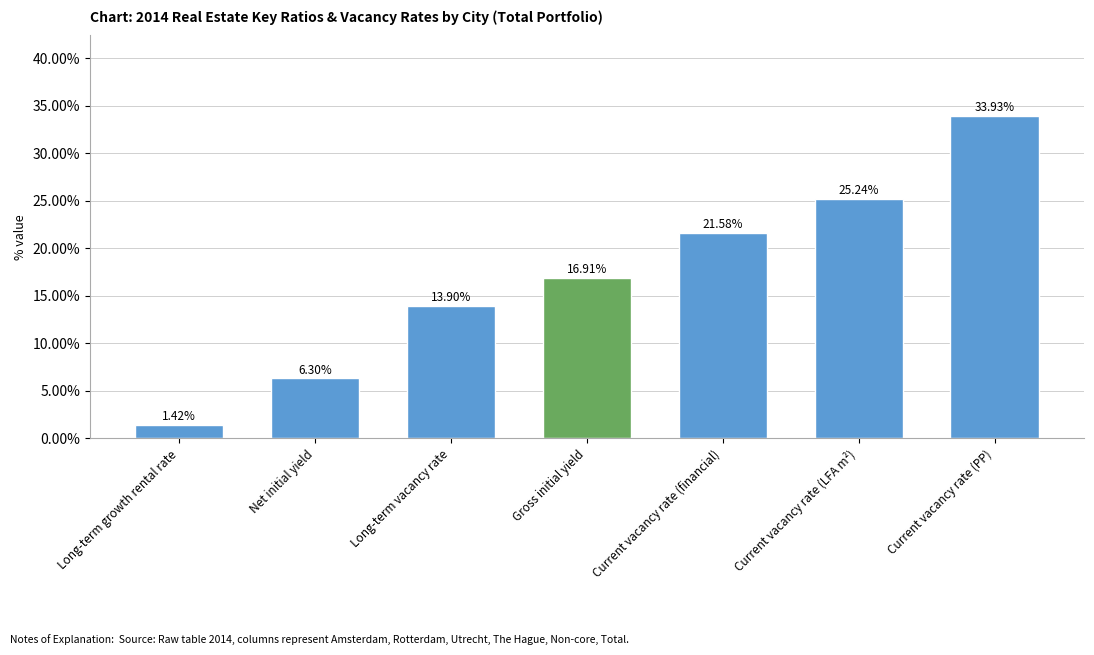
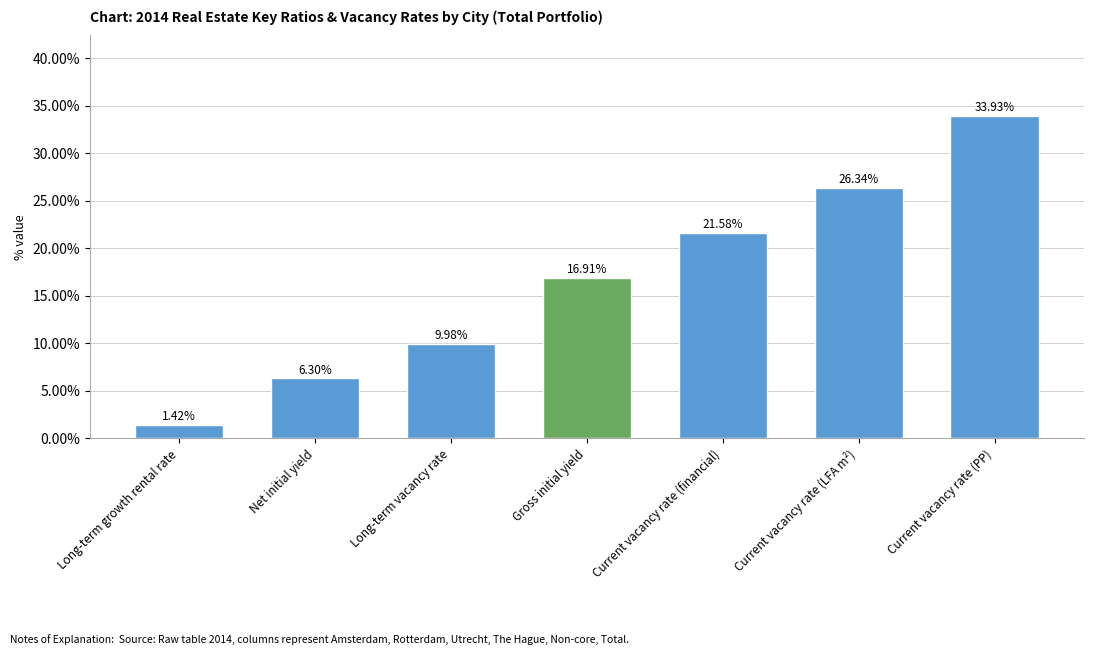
  {
    "Long-term growth rental rate": "1.42%",
    "Net initial yield": "6.30%",
-   "Long-term vacancy rate": "13.90%",
+   "Long-term vacancy rate": "9.98%",
    "Gross initial yield": "16.91%",
    "Current vacancy rate (financial)": "21.58%",
-   "Current vacancy rate (LFA m²)": "25.24%",
+   "Current vacancy rate (LFA m²)": "26.34%",
    "Current vacancy rate (PP)": "33.93%"
  }
